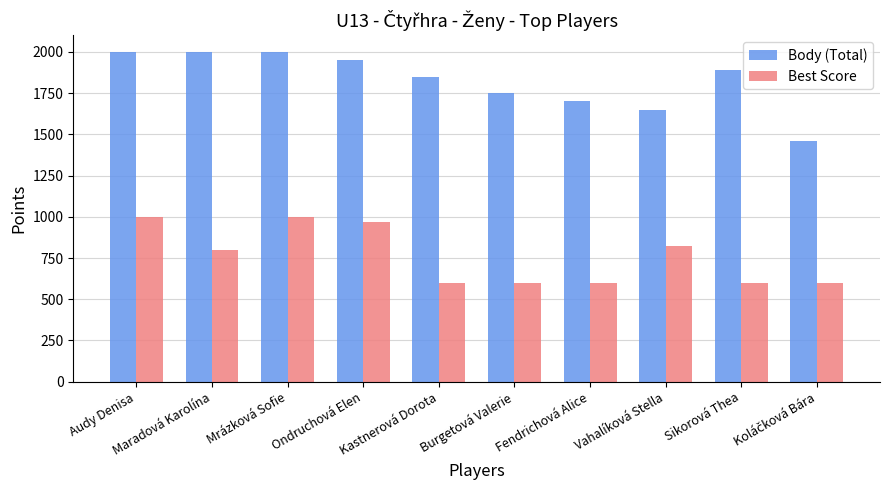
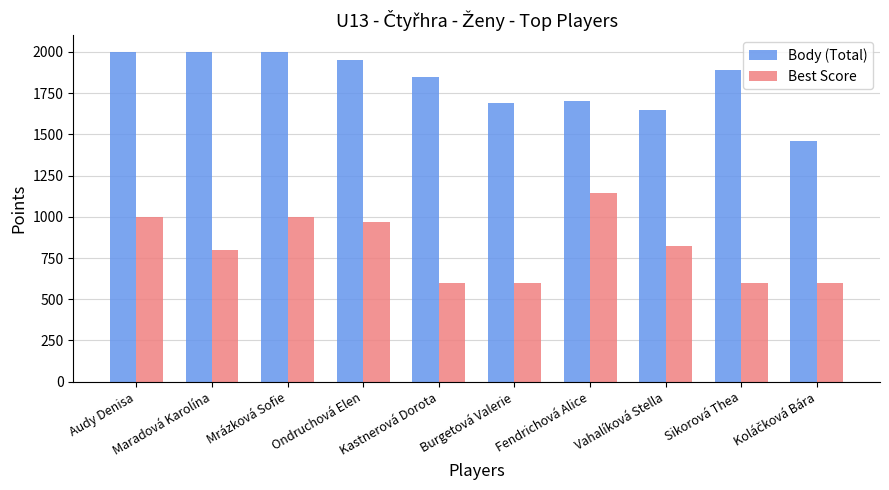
  {
    "Body (Total)": {
      "Audy Denisa": 2000,
      "Maradová Karolína": 2000,
      "Mrázková Sofie": 2000,
      "Ondruchová Elen": 1950,
      "Kastnerová Dorota": 1850,
-     "Burgetová Valerie": 1750,
+     "Burgetová Valerie": 1690,
      "Fendrichová Alice": 1700,
      "Vahalíková Stella": 1650,
      "Sikorová Thea": 1890,
      "Koláčková Bára": 1460
    },
    "Best Score": {
      "Audy Denisa": 1000,
      "Maradová Karolína": 800,
      "Mrázková Sofie": 1000,
      "Ondruchová Elen": 970,
      "Kastnerová Dorota": 600,
      "Burgetová Valerie": 600,
-     "Fendrichová Alice": 600,
+     "Fendrichová Alice": 1150,
      "Vahalíková Stella": 820,
      "Sikorová Thea": 600,
      "Koláčková Bára": 600
    }
  }
